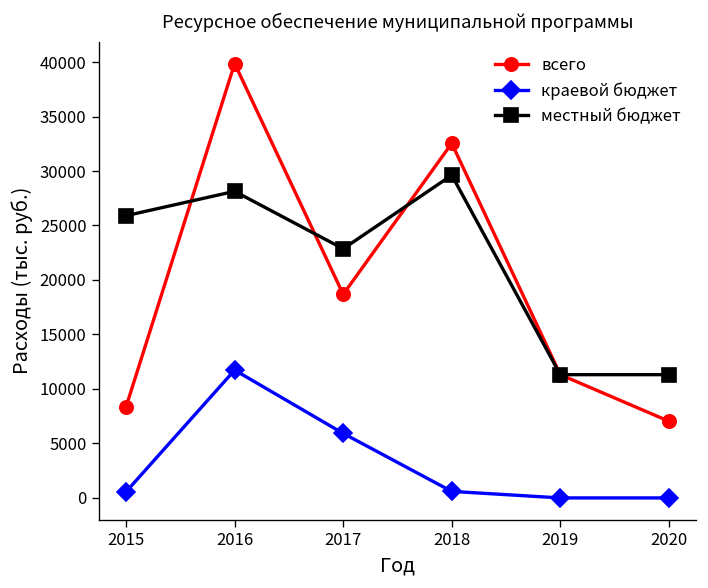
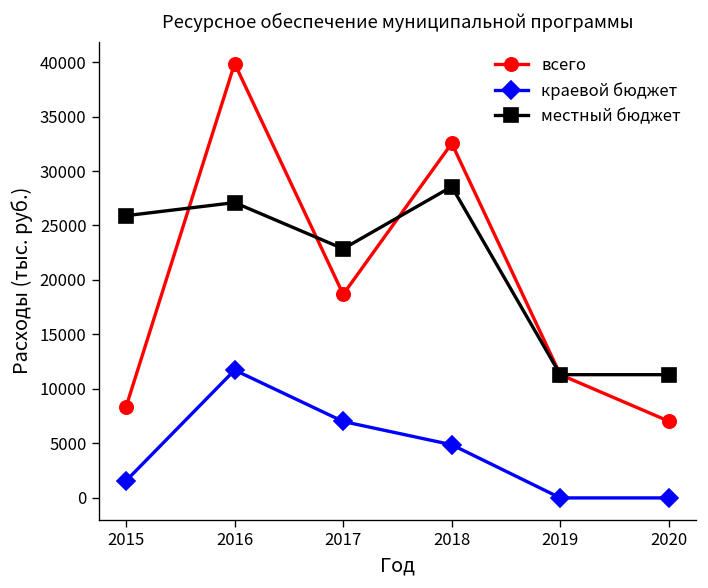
  {
    "всего": {
      "2015": 8000,
      "2016": 40000,
      "2017": 19000,
      "2018": 33000,
      "2020": 7000
    },
    "краевой бюджет": {
-     "2015": 1000,
+     "2015": 2000,
      "2016": 12000,
-     "2017": 6000,
-     "2018": 1000,
+     "2017": 7000,
+     "2018": 5000,
      "2019": 0,
      "2020": 0
    },
    "местный бюджет": {
      "2015": 26000,
-     "2016": 28000,
+     "2016": 27000,
      "2017": 23000,
-     "2018": 30000,
+     "2018": 29000,
      "2020": 11000
    }
  }
